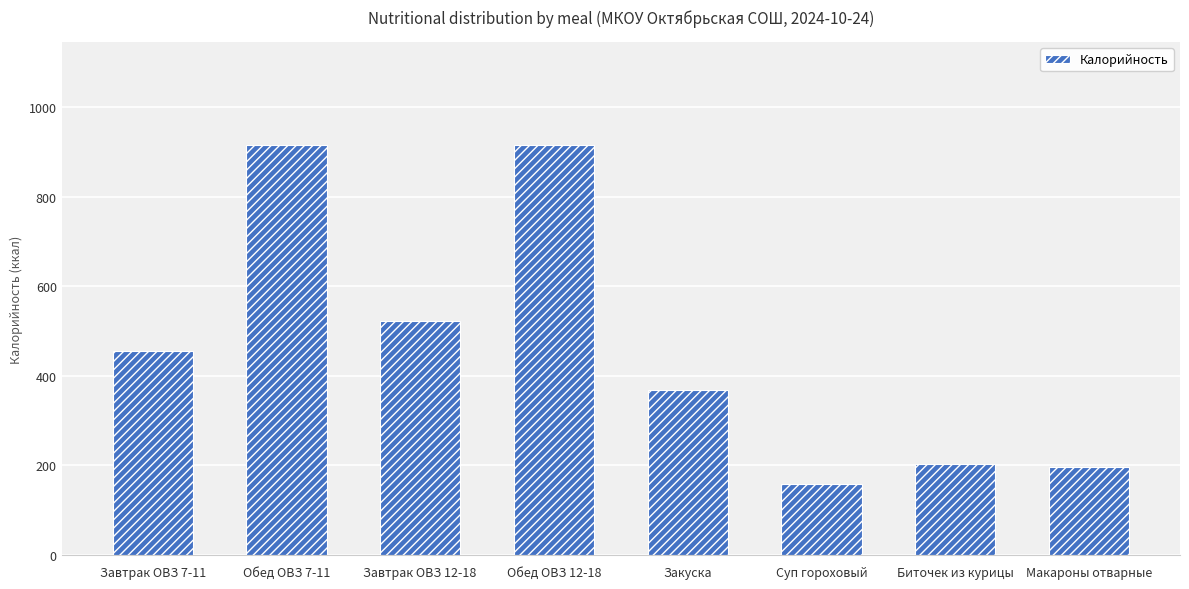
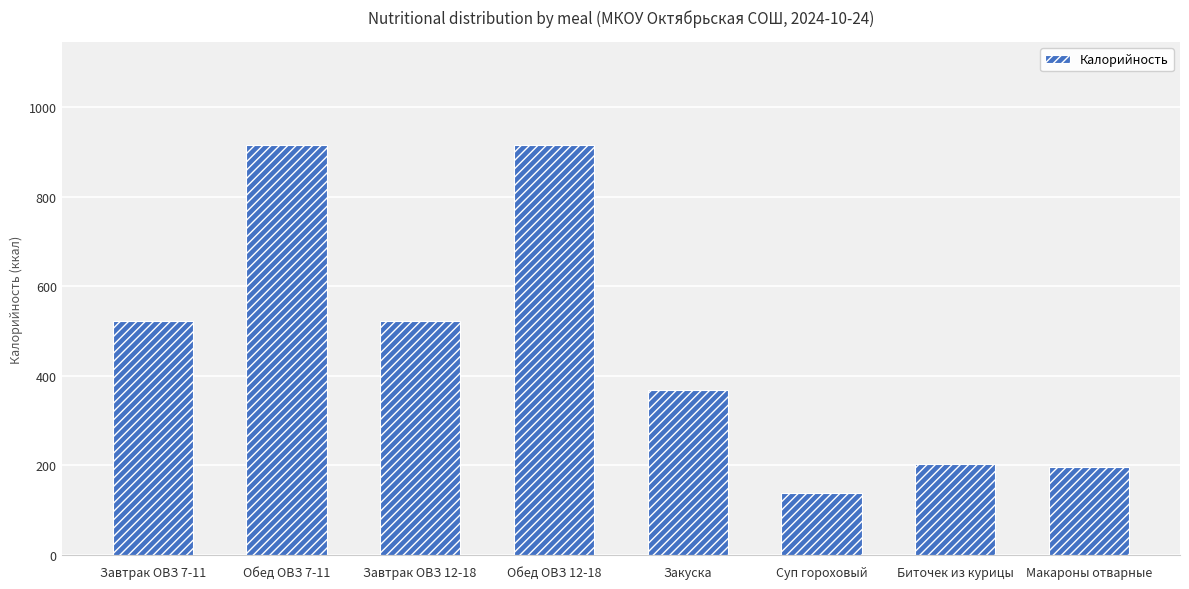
  {
-   "Завтрак ОВЗ 7-11": 460,
+   "Завтрак ОВЗ 7-11": 520,
    "Обед ОВЗ 7-11": 920,
    "Завтрак ОВЗ 12-18": 520,
    "Обед ОВЗ 12-18": 920,
    "Закуска": 370,
-   "Суп гороховый": 160,
+   "Суп гороховый": 140,
    "Биточек из курицы": 200,
    "Макароны отварные": 200
  }
